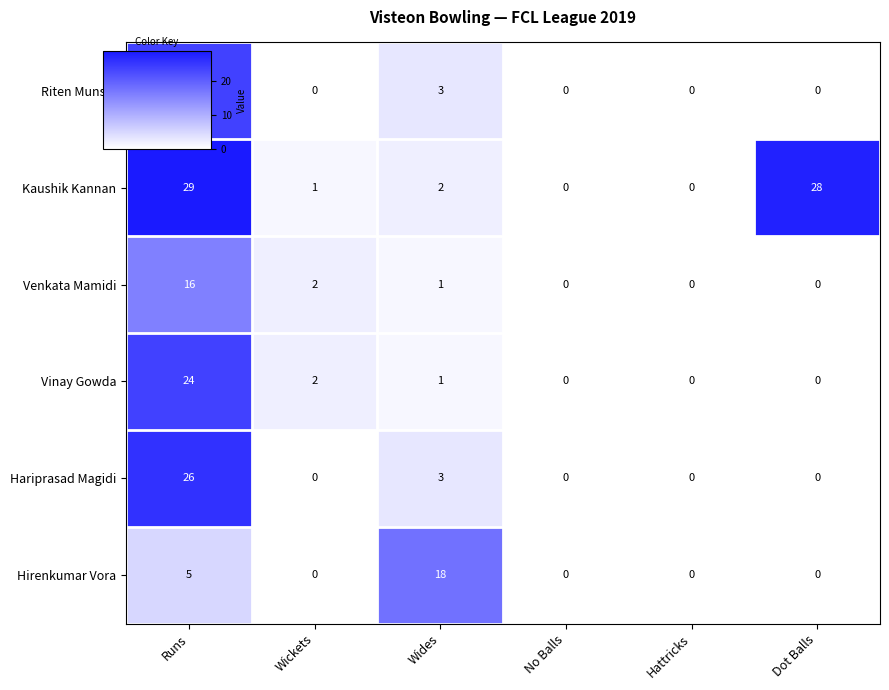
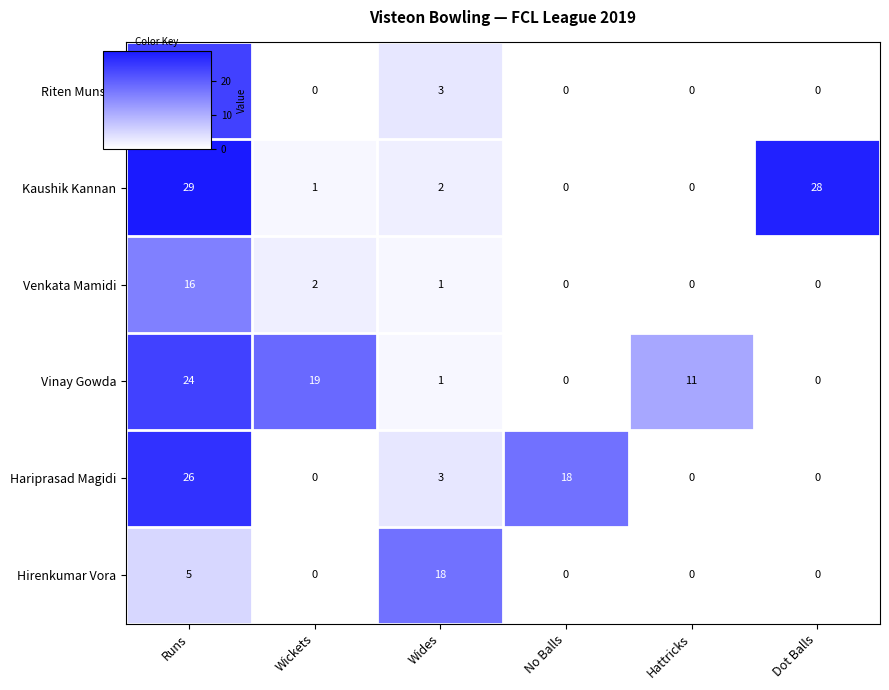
  {
    "Riten Munshi": {
      "Wickets": 0,
      "Wides": 3,
      "No Balls": 0,
      "Hattricks": 0,
      "Dot Balls": 0
    },
    "Kaushik Kannan": {
      "Runs": 29,
      "Wickets": 1,
      "Wides": 2,
      "No Balls": 0,
      "Hattricks": 0,
      "Dot Balls": 28
    },
    "Venkata Mamidi": {
      "Runs": 16,
      "Wickets": 2,
      "Wides": 1,
      "No Balls": 0,
      "Hattricks": 0,
      "Dot Balls": 0
    },
    "Vinay Gowda": {
      "Runs": 24,
-     "Wickets": 2,
+     "Wickets": 19,
      "Wides": 1,
      "No Balls": 0,
-     "Hattricks": 0,
+     "Hattricks": 11,
      "Dot Balls": 0
    },
    "Hariprasad Magidi": {
      "Runs": 26,
      "Wickets": 0,
      "Wides": 3,
-     "No Balls": 0,
+     "No Balls": 18,
      "Hattricks": 0,
      "Dot Balls": 0
    },
    "Hirenkumar Vora": {
      "Runs": 5,
      "Wickets": 0,
      "Wides": 18,
      "No Balls": 0,
      "Hattricks": 0,
      "Dot Balls": 0
    }
  }
